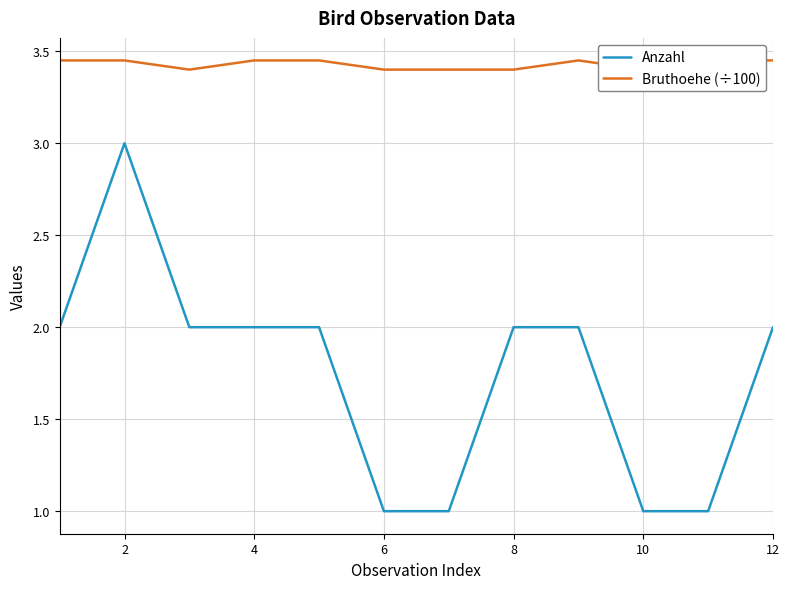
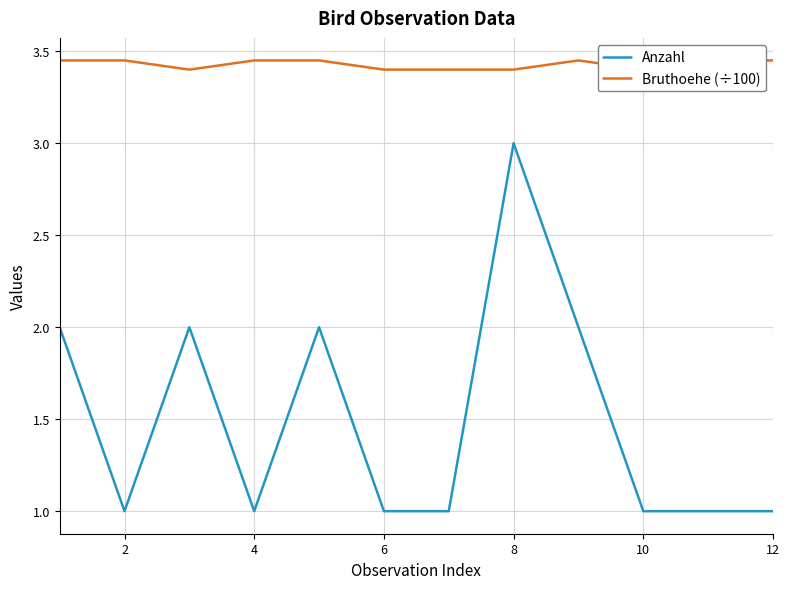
  {
    "Anzahl": {
-     "2": 3,
-     "4": 2,
+     "2": 1,
+     "4": 1,
      "6": 1,
-     "8": 2,
+     "8": 3,
      "10": 1,
-     "12": 2
+     "12": 1
    },
    "Bruthoehe (÷100)": {
      "2": 3.45,
      "4": 3.45,
      "6": 3.40,
      "8": 3.40,
      "12": 3.45
    }
  }
